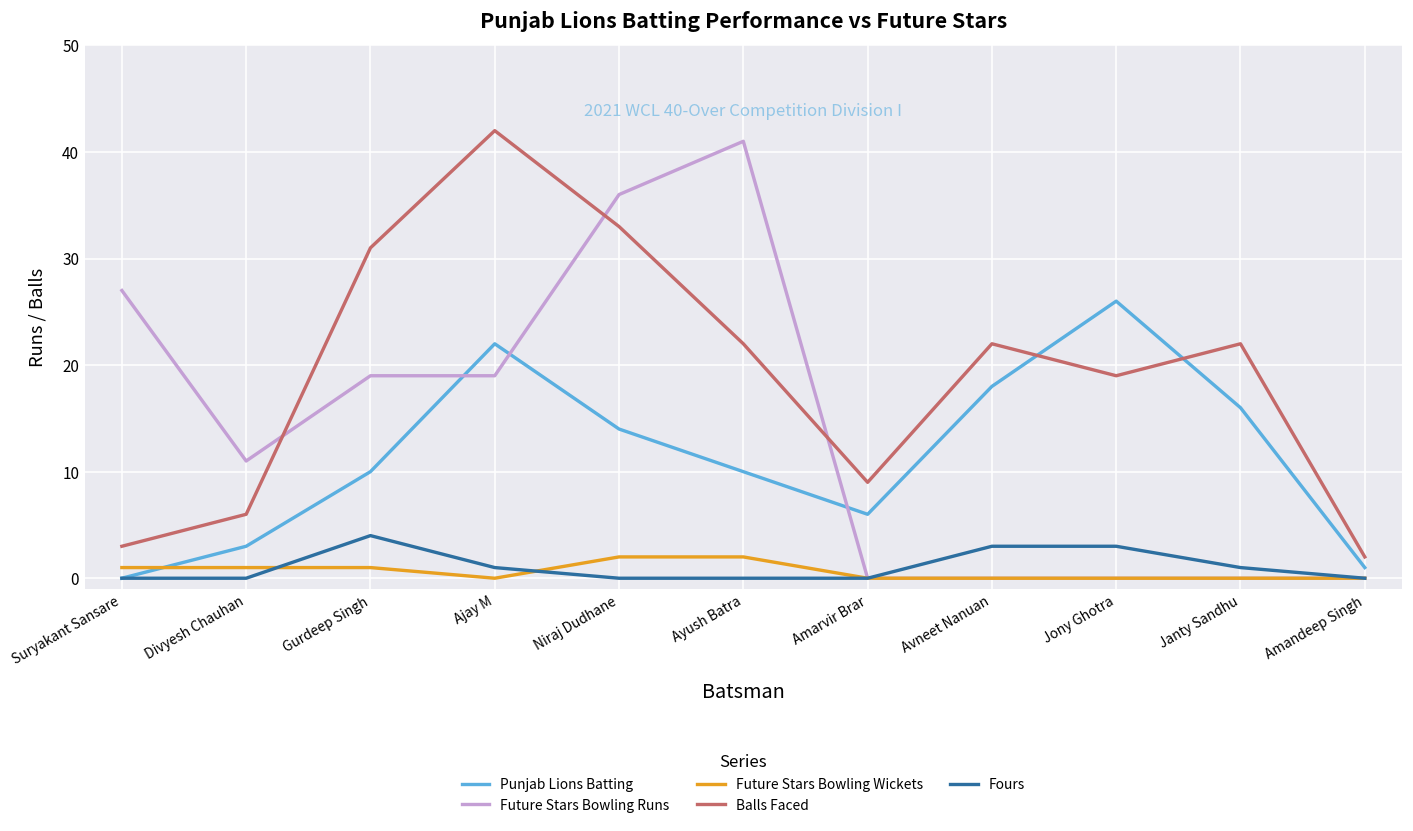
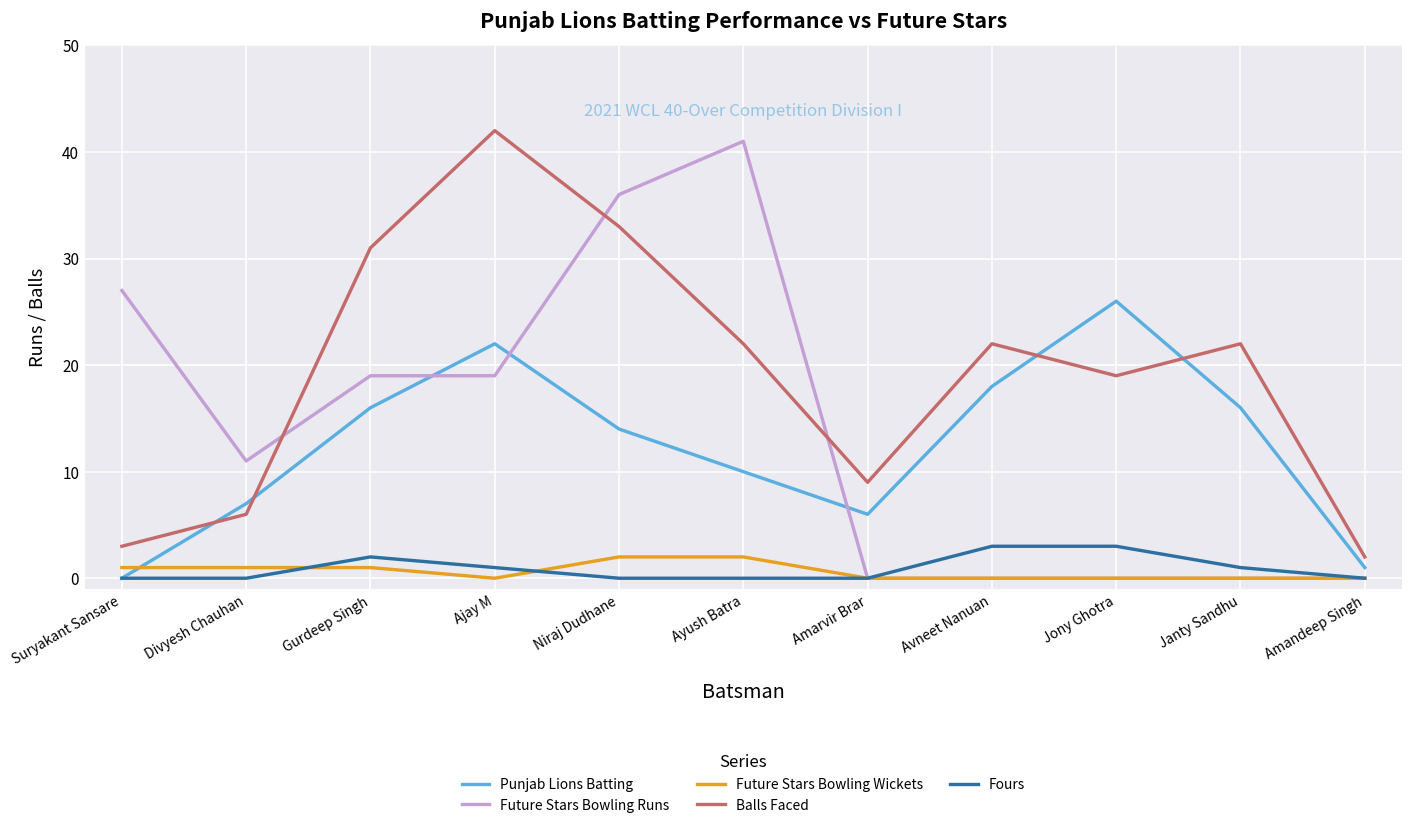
  {
    "Punjab Lions Batting": {
-     "Divyesh Chauhan": 3,
-     "Gurdeep Singh": 10,
+     "Divyesh Chauhan": 7,
+     "Gurdeep Singh": 16,
      "Ajay M": 22,
      "Niraj Dudhane": 14,
      "Ayush Batra": 10,
      "Amarvir Brar": 6,
      "Avneet Nanuan": 18,
      "Jony Ghotra": 26,
      "Janty Sandhu": 16,
      "Amandeep Singh": 1
    },
    "Future Stars Bowling Runs": {
      "Suryakant Sansare": 27,
      "Divyesh Chauhan": 11,
      "Gurdeep Singh": 19,
      "Ajay M": 19,
      "Niraj Dudhane": 36
    },
    "Future Stars Bowling Wickets": {
      "Suryakant Sansare": 1,
      "Divyesh Chauhan": 1,
      "Gurdeep Singh": 1,
      "Ajay M": 0,
      "Niraj Dudhane": 2,
      "Ayush Batra": 2
    },
    "Balls Faced": {
      "Suryakant Sansare": 3,
      "Divyesh Chauhan": 6,
      "Gurdeep Singh": 31,
      "Ajay M": 42,
      "Niraj Dudhane": 33,
      "Ayush Batra": 22,
      "Amarvir Brar": 9,
      "Avneet Nanuan": 22,
      "Jony Ghotra": 19,
      "Janty Sandhu": 22,
      "Amandeep Singh": 2
    },
    "Fours": {
      "Divyesh Chauhan": 0,
-     "Gurdeep Singh": 4,
+     "Gurdeep Singh": 2,
      "Ajay M": 1,
      "Niraj Dudhane": 0,
      "Ayush Batra": 0,
      "Avneet Nanuan": 3,
      "Jony Ghotra": 3,
      "Janty Sandhu": 1
    }
  }
